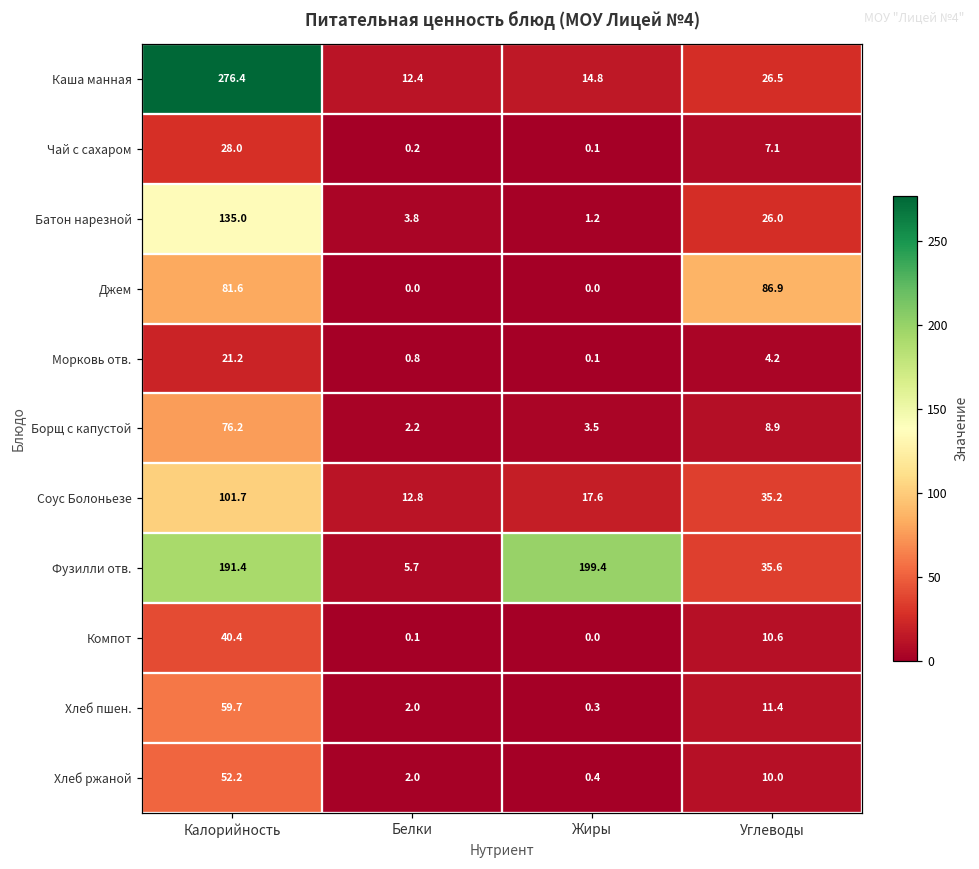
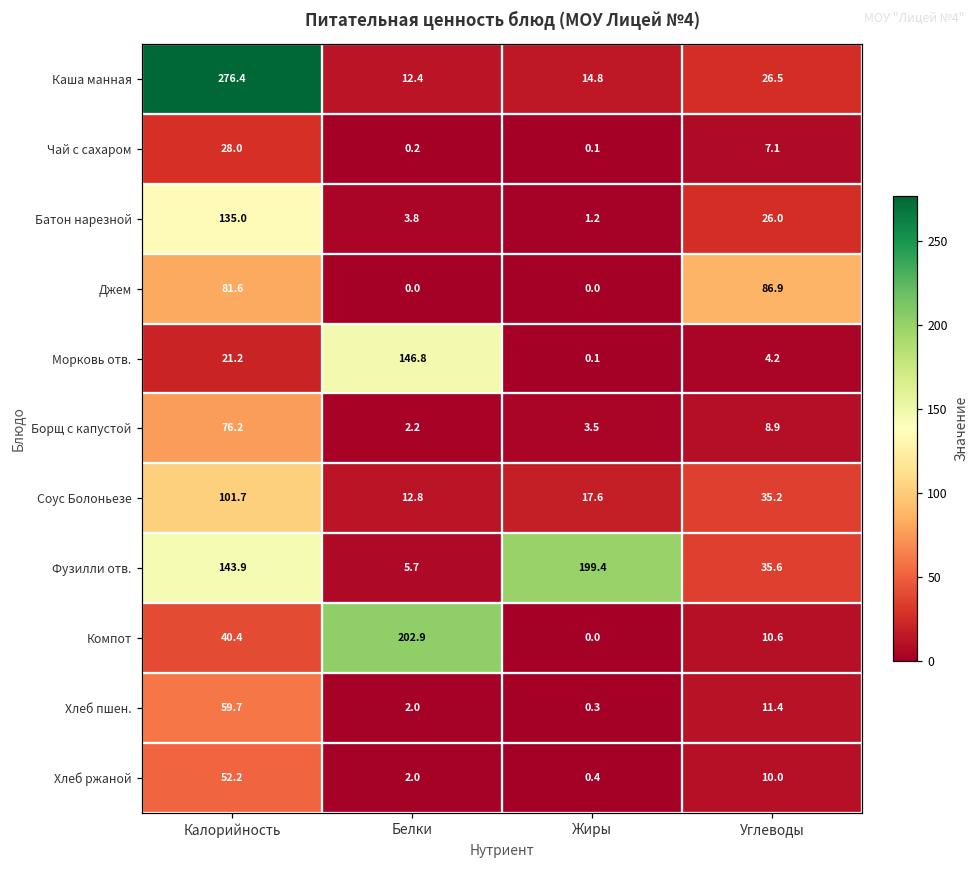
  {
    "Каша манная": {
      "Калорийность": 276.4,
      "Белки": 12.4,
      "Жиры": 14.8,
      "Углеводы": 26.5
    },
    "Чай с сахаром": {
      "Калорийность": 28.0,
      "Белки": 0.2,
      "Жиры": 0.1,
      "Углеводы": 7.1
    },
    "Батон нарезной": {
      "Калорийность": 135.0,
      "Белки": 3.8,
      "Жиры": 1.2,
      "Углеводы": 26.0
    },
    "Джем": {
      "Калорийность": 81.6,
      "Белки": 0.0,
      "Жиры": 0.0,
      "Углеводы": 86.9
    },
    "Морковь отв.": {
      "Калорийность": 21.2,
-     "Белки": 0.8,
+     "Белки": 146.8,
      "Жиры": 0.1,
      "Углеводы": 4.2
    },
    "Борщ с капустой": {
      "Калорийность": 76.2,
      "Белки": 2.2,
      "Жиры": 3.5,
      "Углеводы": 8.9
    },
    "Соус Болоньезе": {
      "Калорийность": 101.7,
      "Белки": 12.8,
      "Жиры": 17.6,
      "Углеводы": 35.2
    },
    "Фузилли отв.": {
-     "Калорийность": 191.4,
+     "Калорийность": 143.9,
      "Белки": 5.7,
      "Жиры": 199.4,
      "Углеводы": 35.6
    },
    "Компот": {
      "Калорийность": 40.4,
-     "Белки": 0.1,
+     "Белки": 202.9,
      "Жиры": 0.0,
      "Углеводы": 10.6
    },
    "Хлеб пшен.": {
      "Калорийность": 59.7,
      "Белки": 2.0,
      "Жиры": 0.3,
      "Углеводы": 11.4
    },
    "Хлеб ржаной": {
      "Калорийность": 52.2,
      "Белки": 2.0,
      "Жиры": 0.4,
      "Углеводы": 10.0
    }
  }
